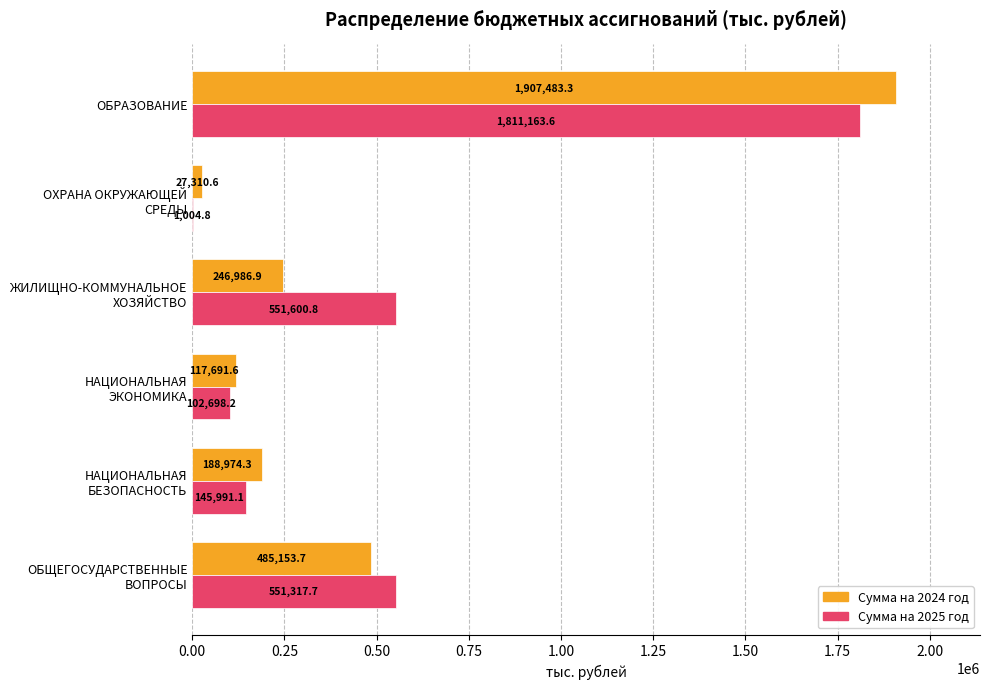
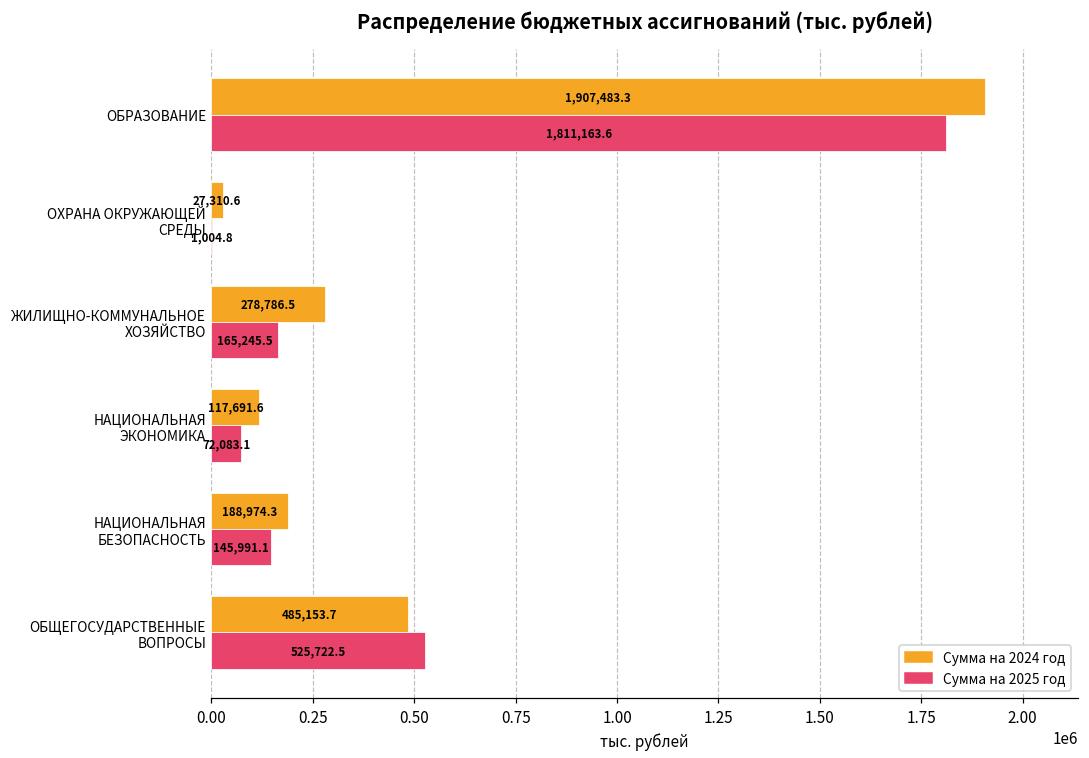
  {
    "Сумма на 2024 год": {
      "ОБРАЗОВАНИЕ": "1,907,483.3",
      "ОХРАНА ОКРУЖАЮЩЕЙ СРЕДЫ": "27,310.6",
-     "ЖИЛИЩНО-КОММУНАЛЬНОЕ ХОЗЯЙСТВО": "246,986.9",
+     "ЖИЛИЩНО-КОММУНАЛЬНОЕ ХОЗЯЙСТВО": "278,786.5",
      "НАЦИОНАЛЬНАЯ ЭКОНОМИКА": "117,691.6",
      "НАЦИОНАЛЬНАЯ БЕЗОПАСНОСТЬ": "188,974.3",
      "ОБЩЕГОСУДАРСТВЕННЫЕ ВОПРОСЫ": "485,153.7"
    },
    "Сумма на 2025 год": {
      "ОБРАЗОВАНИЕ": "1,811,163.6",
      "ОХРАНА ОКРУЖАЮЩЕЙ СРЕДЫ": "1,004.8",
-     "ЖИЛИЩНО-КОММУНАЛЬНОЕ ХОЗЯЙСТВО": "551,600.8",
-     "НАЦИОНАЛЬНАЯ ЭКОНОМИКА": "102,698.2",
+     "ЖИЛИЩНО-КОММУНАЛЬНОЕ ХОЗЯЙСТВО": "165,245.5",
+     "НАЦИОНАЛЬНАЯ ЭКОНОМИКА": "72,083.1",
      "НАЦИОНАЛЬНАЯ БЕЗОПАСНОСТЬ": "145,991.1",
-     "ОБЩЕГОСУДАРСТВЕННЫЕ ВОПРОСЫ": "551,317.7"
+     "ОБЩЕГОСУДАРСТВЕННЫЕ ВОПРОСЫ": "525,722.5"
    }
  }
